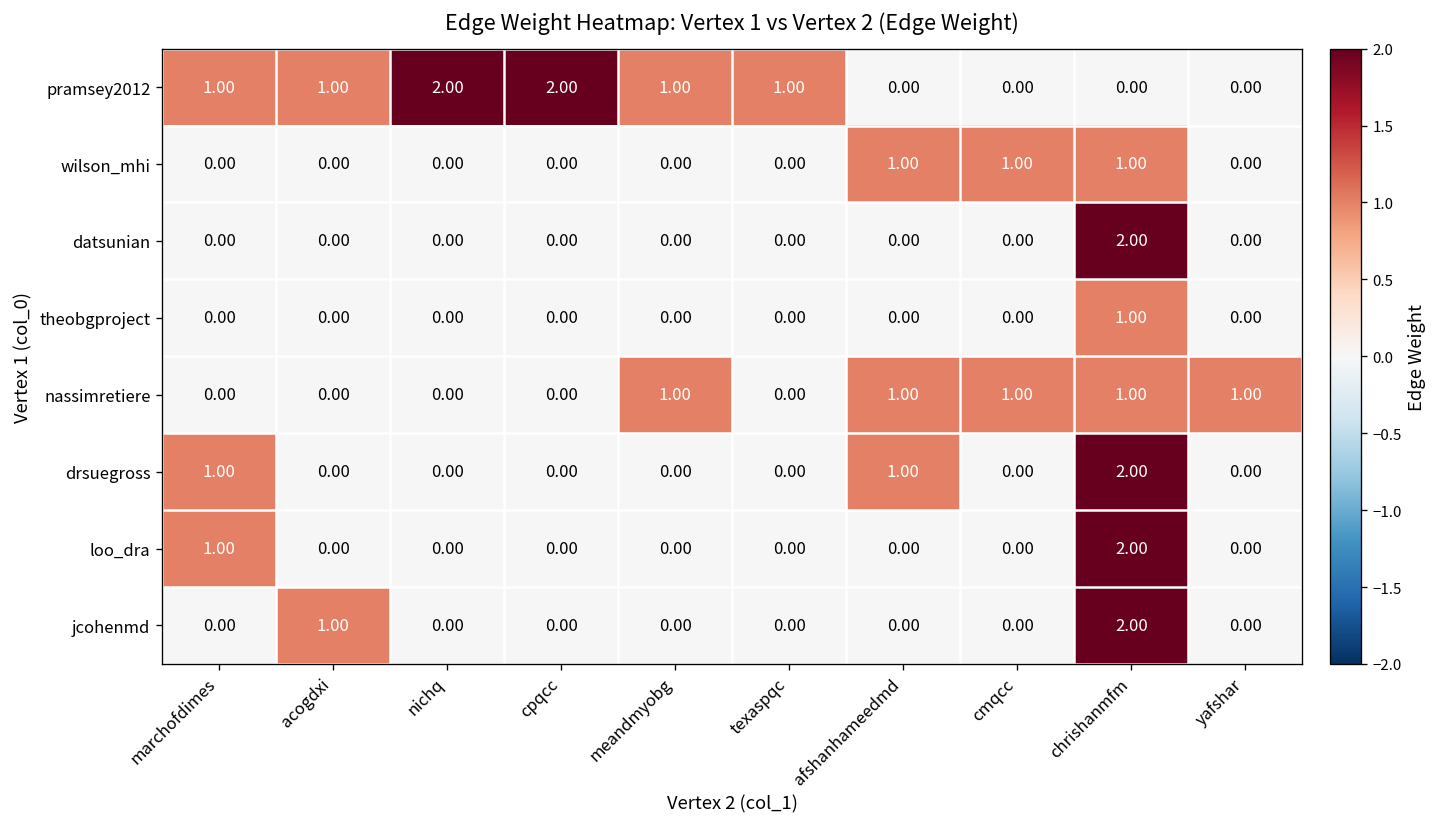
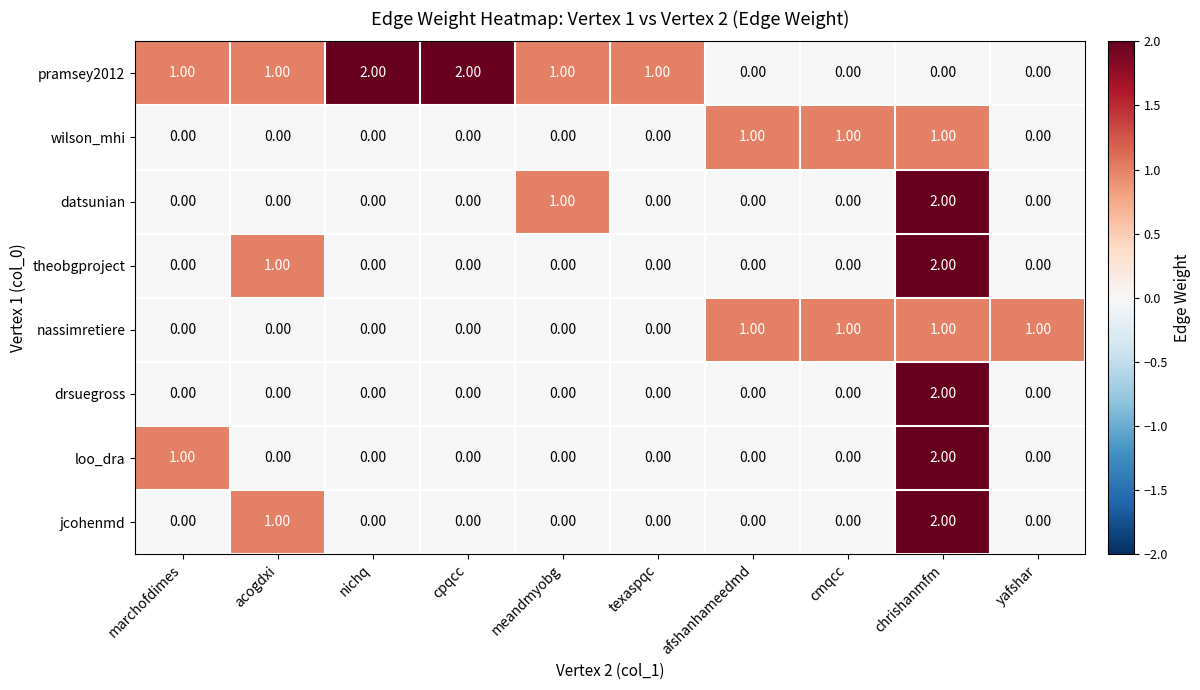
  {
    "pramsey2012": {
      "marchofdimes": 1.00,
      "acogdxi": 1.00,
      "nichq": 2.00,
      "cpqcc": 2.00,
      "meandmyobg": 1.00,
      "texaspqc": 1.00,
      "afshanhameedmd": 0.00,
      "cmqcc": 0.00,
      "chrishanmfm": 0.00,
      "yafshar": 0.00
    },
    "wilson_mhi": {
      "marchofdimes": 0.00,
      "acogdxi": 0.00,
      "nichq": 0.00,
      "cpqcc": 0.00,
      "meandmyobg": 0.00,
      "texaspqc": 0.00,
      "afshanhameedmd": 1.00,
      "cmqcc": 1.00,
      "chrishanmfm": 1.00,
      "yafshar": 0.00
    },
    "datsunian": {
      "marchofdimes": 0.00,
      "acogdxi": 0.00,
      "nichq": 0.00,
      "cpqcc": 0.00,
-     "meandmyobg": 0.00,
+     "meandmyobg": 1.00,
      "texaspqc": 0.00,
      "afshanhameedmd": 0.00,
      "cmqcc": 0.00,
      "chrishanmfm": 2.00,
      "yafshar": 0.00
    },
    "theobgproject": {
      "marchofdimes": 0.00,
-     "acogdxi": 0.00,
+     "acogdxi": 1.00,
      "nichq": 0.00,
      "cpqcc": 0.00,
      "meandmyobg": 0.00,
      "texaspqc": 0.00,
      "afshanhameedmd": 0.00,
      "cmqcc": 0.00,
-     "chrishanmfm": 1.00,
+     "chrishanmfm": 2.00,
      "yafshar": 0.00
    },
    "nassimretiere": {
      "marchofdimes": 0.00,
      "acogdxi": 0.00,
      "nichq": 0.00,
      "cpqcc": 0.00,
-     "meandmyobg": 1.00,
+     "meandmyobg": 0.00,
      "texaspqc": 0.00,
      "afshanhameedmd": 1.00,
      "cmqcc": 1.00,
      "chrishanmfm": 1.00,
      "yafshar": 1.00
    },
    "drsuegross": {
-     "marchofdimes": 1.00,
+     "marchofdimes": 0.00,
      "acogdxi": 0.00,
      "nichq": 0.00,
      "cpqcc": 0.00,
      "meandmyobg": 0.00,
      "texaspqc": 0.00,
-     "afshanhameedmd": 1.00,
+     "afshanhameedmd": 0.00,
      "cmqcc": 0.00,
      "chrishanmfm": 2.00,
      "yafshar": 0.00
    },
    "loo_dra": {
      "marchofdimes": 1.00,
      "acogdxi": 0.00,
      "nichq": 0.00,
      "cpqcc": 0.00,
      "meandmyobg": 0.00,
      "texaspqc": 0.00,
      "afshanhameedmd": 0.00,
      "cmqcc": 0.00,
      "chrishanmfm": 2.00,
      "yafshar": 0.00
    },
    "jcohenmd": {
      "marchofdimes": 0.00,
      "acogdxi": 1.00,
      "nichq": 0.00,
      "cpqcc": 0.00,
      "meandmyobg": 0.00,
      "texaspqc": 0.00,
      "afshanhameedmd": 0.00,
      "cmqcc": 0.00,
      "chrishanmfm": 2.00,
      "yafshar": 0.00
    }
  }
